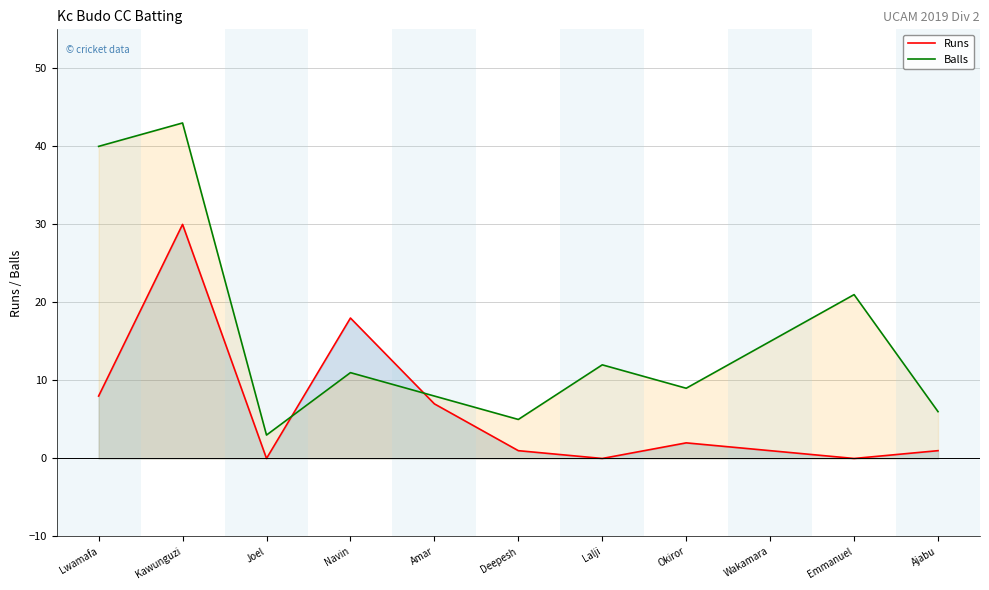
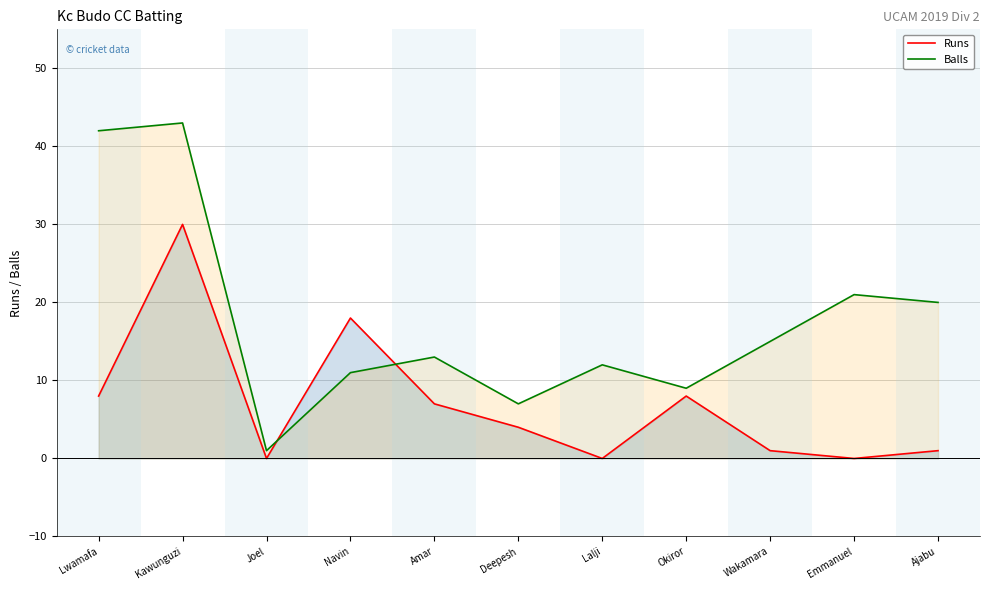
  {
    "Runs": {
      "Lwamafa": 8,
      "Kawunguzi": 30,
      "Joel": 0,
      "Navin": 18,
      "Amar": 7,
-     "Deepesh": 1,
+     "Deepesh": 4,
      "Lalji": 0,
-     "Okiror": 2,
+     "Okiror": 8,
      "Wakamara": 1,
      "Emmanuel": 0,
      "Ajabu": 1
    },
    "Balls": {
-     "Lwamafa": 40,
+     "Lwamafa": 42,
      "Kawunguzi": 43,
-     "Joel": 3,
+     "Joel": 1,
      "Navin": 11,
-     "Amar": 8,
-     "Deepesh": 5,
+     "Amar": 13,
+     "Deepesh": 7,
      "Lalji": 12,
      "Okiror": 9,
      "Wakamara": 15,
      "Emmanuel": 21,
-     "Ajabu": 6
+     "Ajabu": 20
    }
  }
